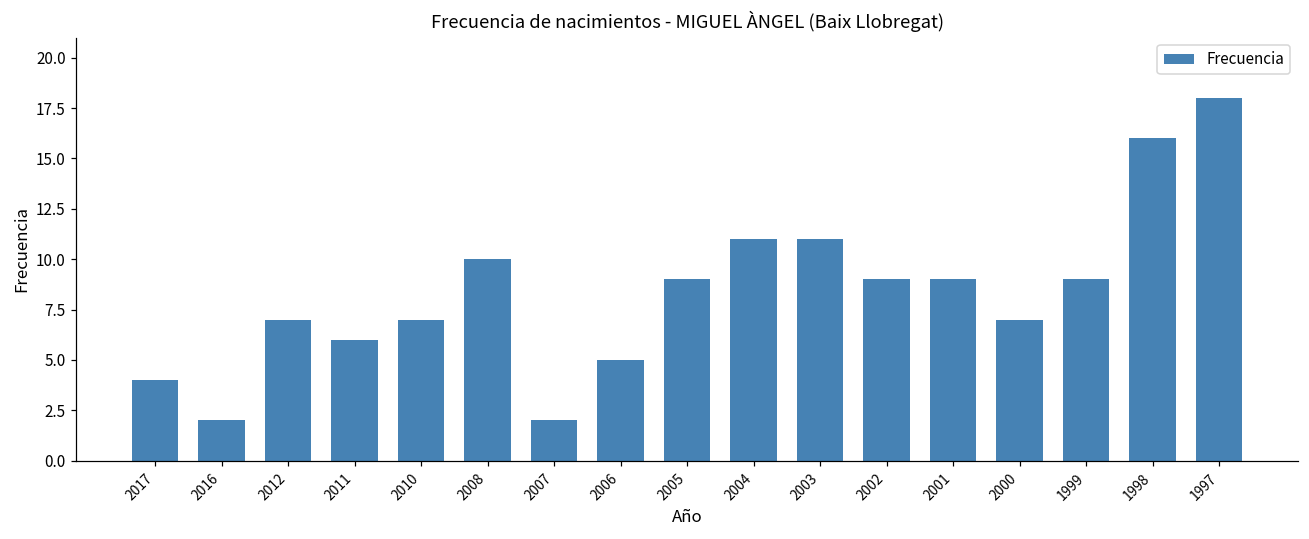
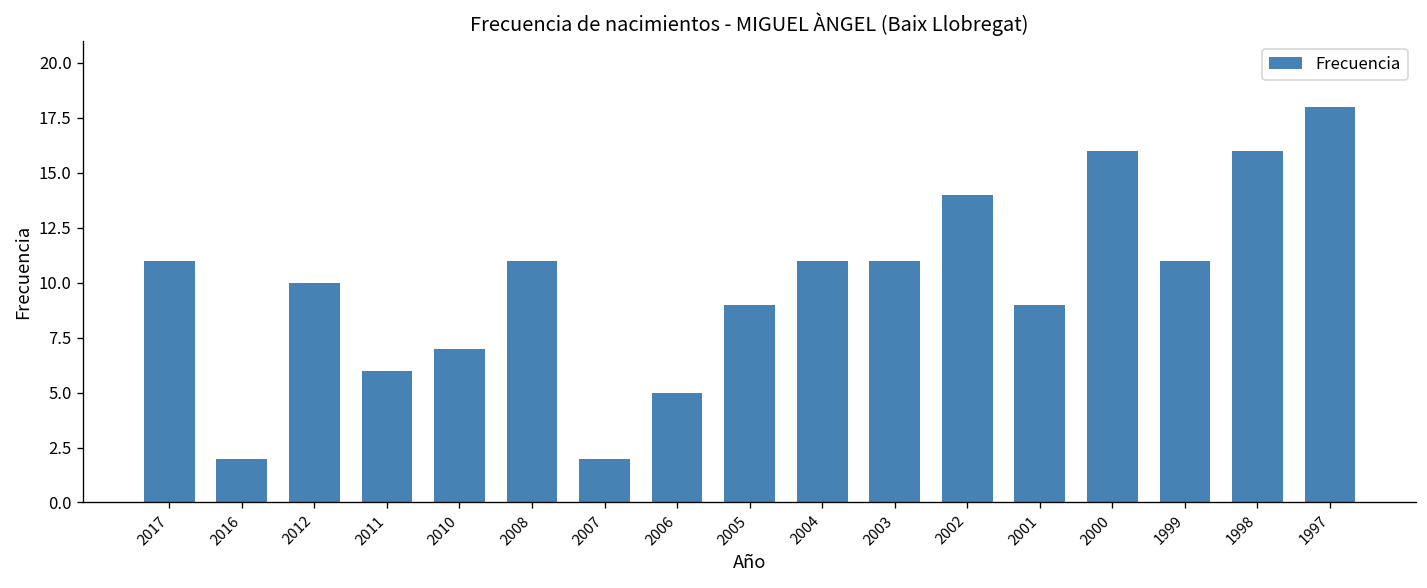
  {
-   "2017": 4,
+   "2017": 11,
    "2016": 2,
-   "2012": 7,
+   "2012": 10,
    "2011": 6,
    "2010": 7,
-   "2008": 10,
+   "2008": 11,
    "2007": 2,
    "2006": 5,
    "2005": 9,
    "2004": 11,
    "2003": 11,
-   "2002": 9,
+   "2002": 14,
    "2001": 9,
-   "2000": 7,
-   "1999": 9,
+   "2000": 16,
+   "1999": 11,
    "1998": 16,
    "1997": 18
  }
